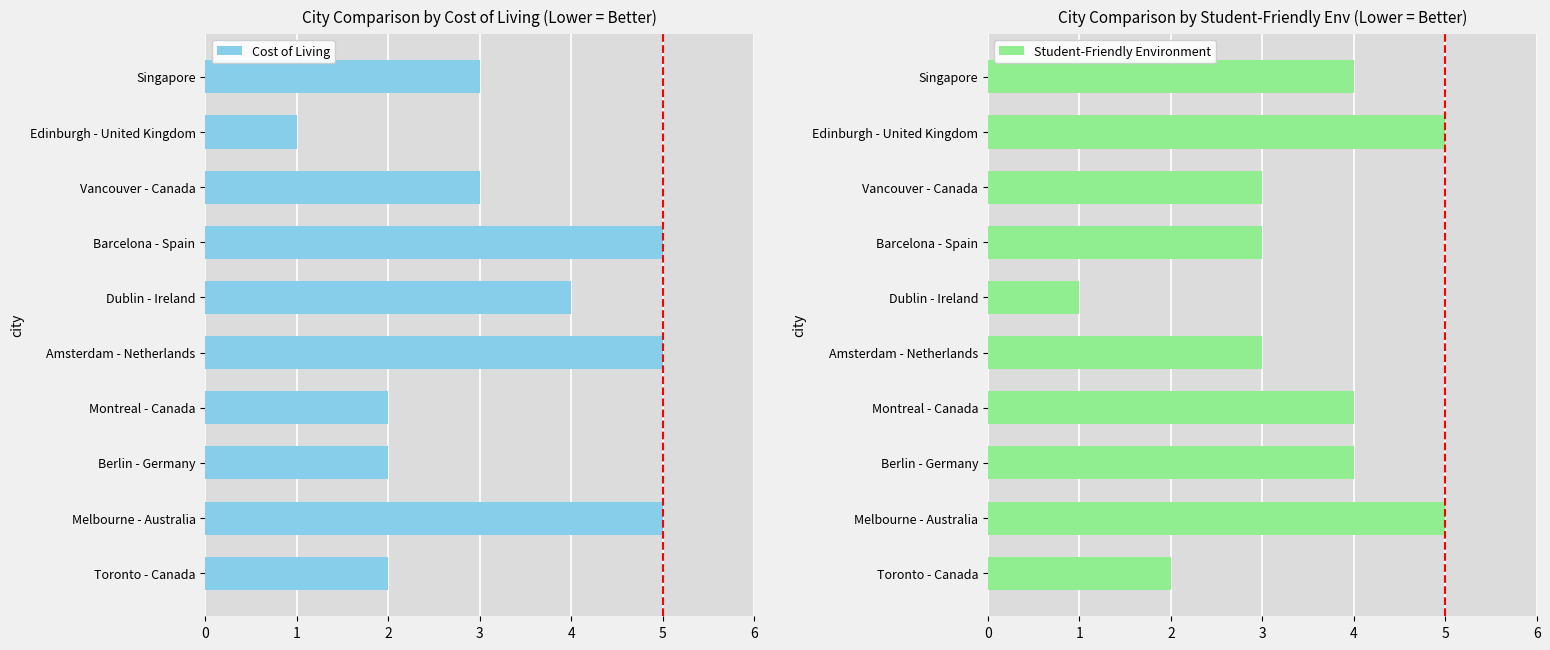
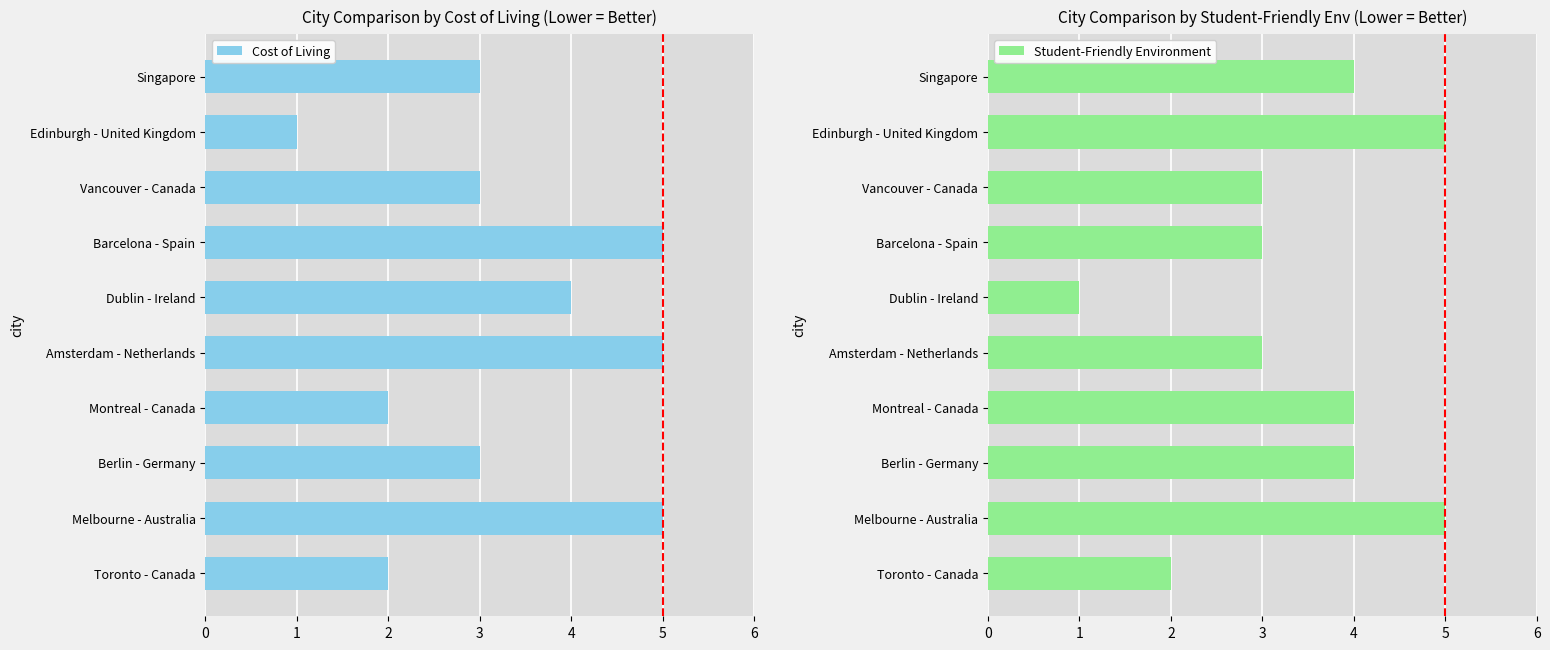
  {
    "City Comparison by Cost of Living (Lower = Better)": {
      "Singapore": 3,
      "Edinburgh - United Kingdom": 1,
      "Vancouver - Canada": 3,
      "Barcelona - Spain": 5,
      "Dublin - Ireland": 4,
      "Amsterdam - Netherlands": 5,
      "Montreal - Canada": 2,
-     "Berlin - Germany": 2,
+     "Berlin - Germany": 3,
      "Melbourne - Australia": 5,
      "Toronto - Canada": 2
    },
    "City Comparison by Student-Friendly Env (Lower = Better)": {
      "Singapore": 4.0,
      "Edinburgh - United Kingdom": 5.0,
      "Vancouver - Canada": 3.0,
      "Barcelona - Spain": 3.0,
      "Dublin - Ireland": 1.0,
      "Amsterdam - Netherlands": 3.0,
      "Montreal - Canada": 4.0,
      "Berlin - Germany": 4.0,
      "Melbourne - Australia": 5.0,
      "Toronto - Canada": 2.0
    }
  }
